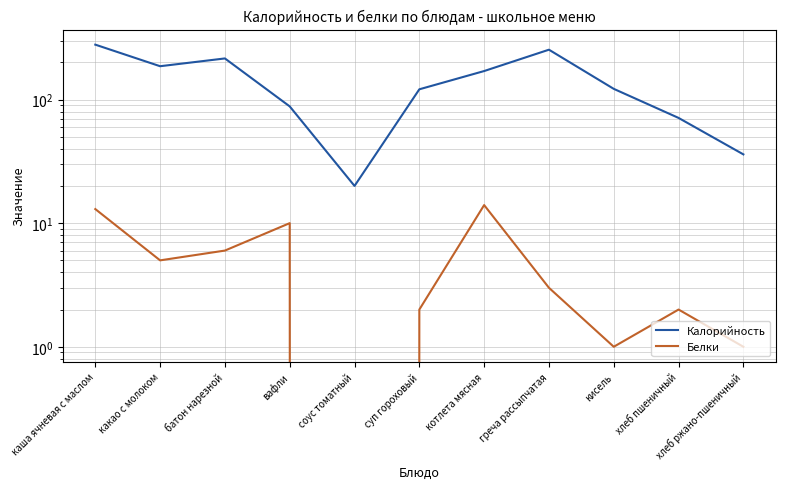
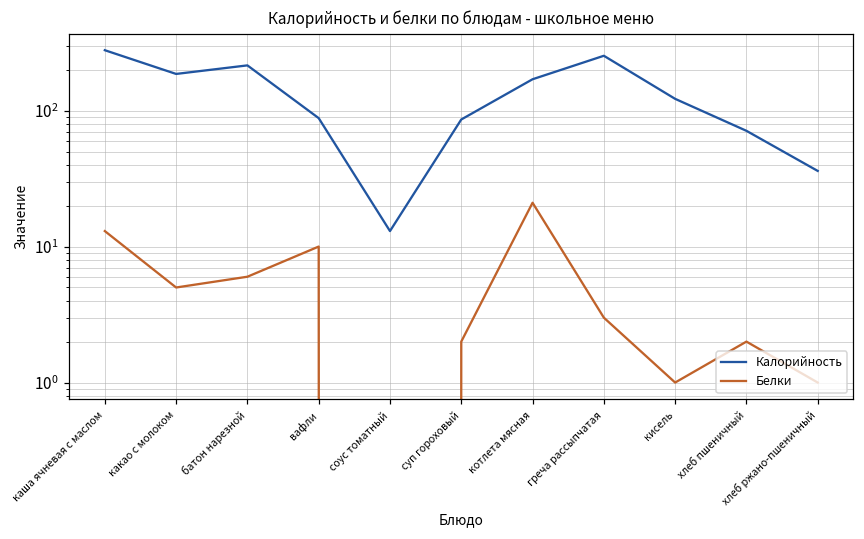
  {
    "Калорийность": {
      "каша ячневая с маслом": 280,
      "какао с молоком": 190,
      "батон нарезной": 220,
      "вафли": 90,
-     "соус томатный": 20,
-     "суп гороховый": 120,
+     "соус томатный": 13,
+     "суп гороховый": 90,
      "котлета мясная": 170,
      "греча рассыпчатая": 250,
      "кисель": 120,
      "хлеб пшеничный": 70,
      "хлеб ржано-пшеничный": 36
    },
    "Белки": {
      "каша ячневая с маслом": 13,
      "какао с молоком": 5,
      "батон нарезной": 6,
      "вафли": 10,
      "суп гороховый": 2,
-     "котлета мясная": 14,
+     "котлета мясная": 21,
      "греча рассыпчатая": 3,
      "кисель": 1,
      "хлеб пшеничный": 2
    }
  }
